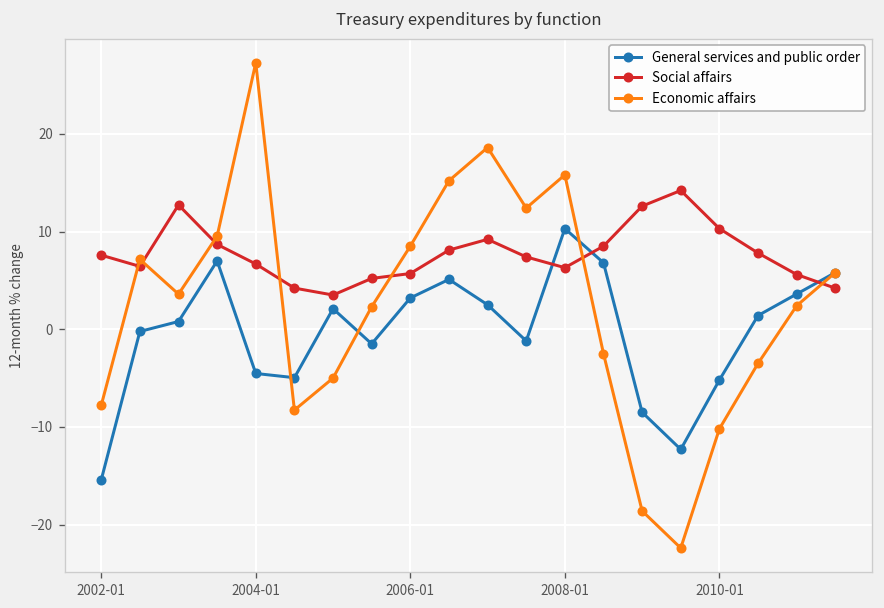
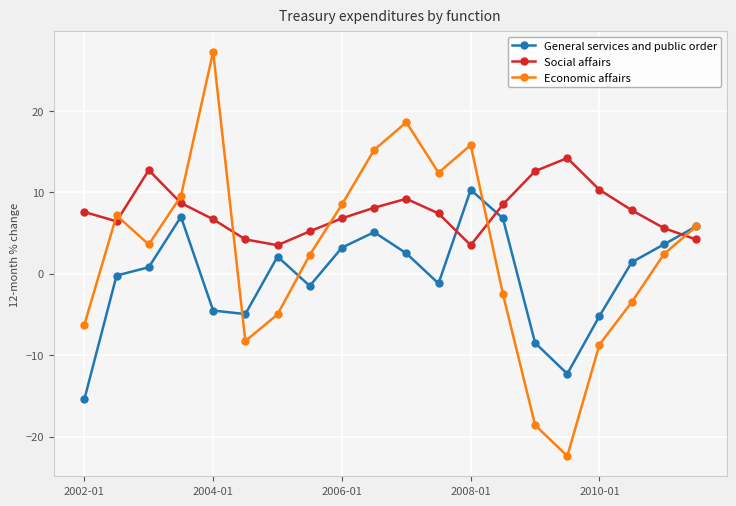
  {
    "General services and public order": {
      "2002-01": -15,
      "2004-01": -5,
      "2006-01": 3,
      "2008-01": 10,
      "2010-01": -5
    },
    "Social affairs": {
      "2002-01": 8,
      "2004-01": 7,
-     "2006-01": 6,
-     "2008-01": 6,
+     "2006-01": 7,
+     "2008-01": 4,
      "2010-01": 10
    },
    "Economic affairs": {
-     "2002-01": -8,
+     "2002-01": -6,
      "2004-01": 27,
      "2006-01": 9,
      "2008-01": 16,
-     "2010-01": -10
+     "2010-01": -9
    }
  }
